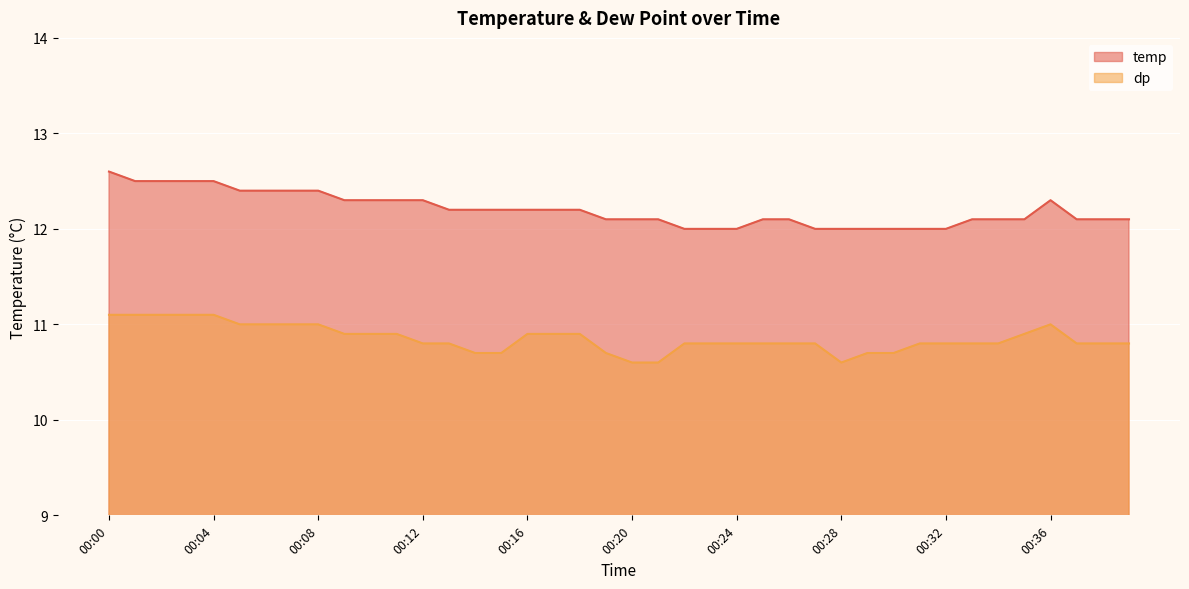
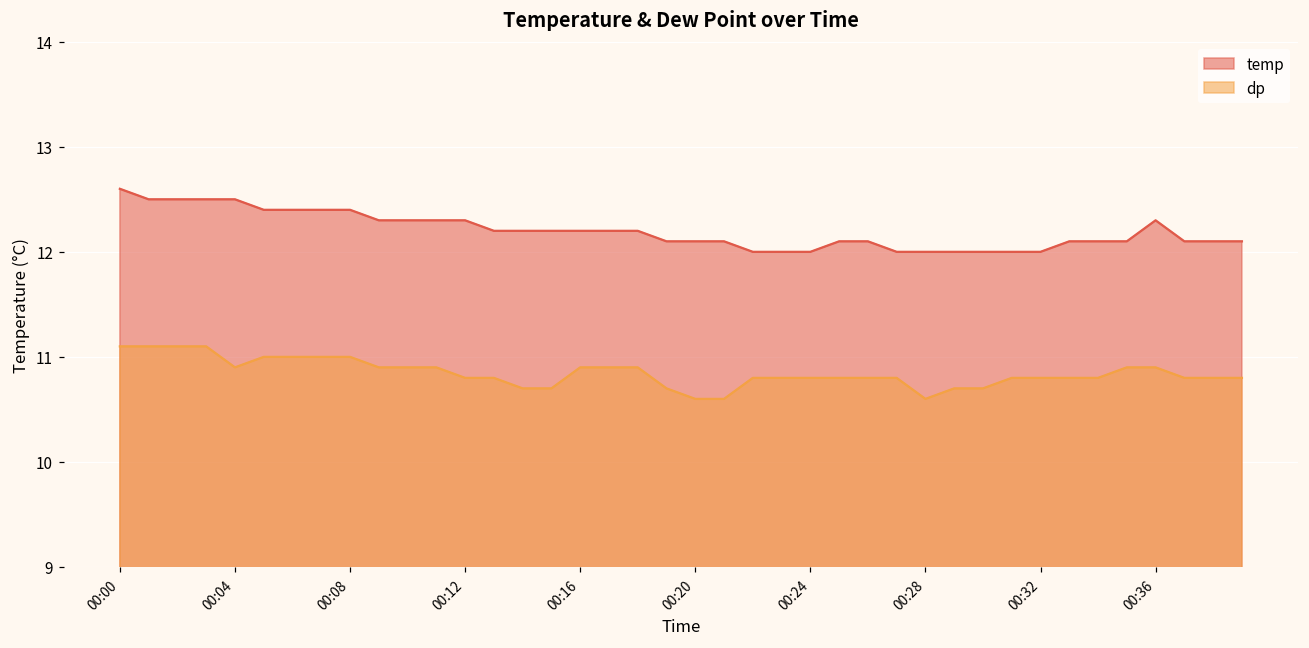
  {
    "temp": {
      "00:00": 12.6,
      "00:04": 12.5,
      "00:08": 12.4,
      "00:12": 12.3,
      "00:16": 12.2,
      "00:20": 12.1,
      "00:24": 12.0,
      "00:28": 12.0,
      "00:32": 12.0,
      "00:36": 12.3
    },
    "dp": {
      "00:00": 11.1,
-     "00:04": 11.1,
+     "00:04": 10.9,
      "00:08": 11.0,
      "00:12": 10.8,
      "00:16": 10.9,
      "00:20": 10.6,
      "00:24": 10.8,
      "00:28": 10.6,
      "00:32": 10.8,
-     "00:36": 11.0
+     "00:36": 10.9
    }
  }
